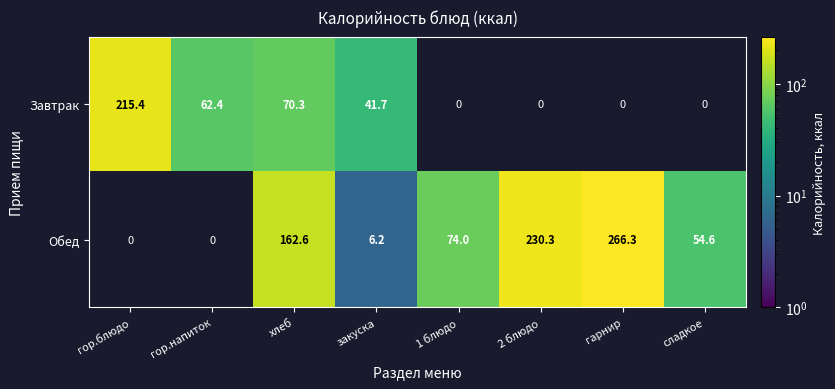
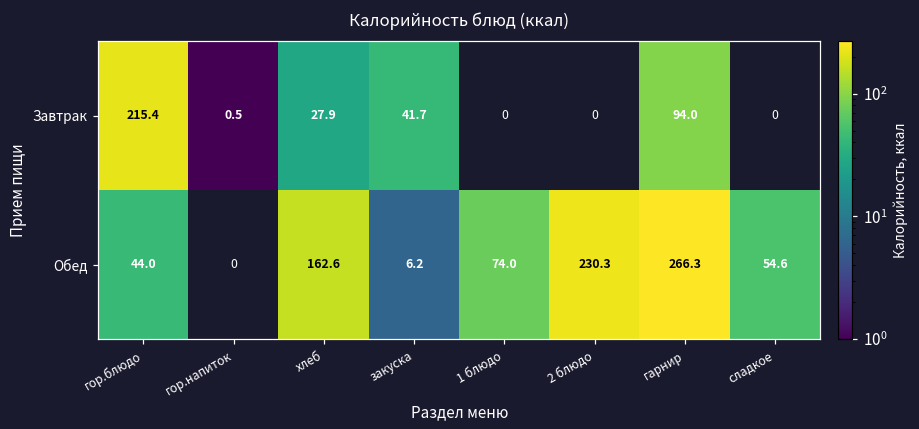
  {
    "Завтрак": {
      "гор.блюдо": 215.4,
-     "гор.напиток": 62.4,
-     "хлеб": 70.3,
+     "гор.напиток": 0.5,
+     "хлеб": 27.9,
      "закуска": 41.7,
      "1 блюдо": 0,
      "2 блюдо": 0,
-     "гарнир": 0,
+     "гарнир": 94.0,
      "сладкое": 0
    },
    "Обед": {
-     "гор.блюдо": 0,
+     "гор.блюдо": 44.0,
      "гор.напиток": 0,
      "хлеб": 162.6,
      "закуска": 6.2,
      "1 блюдо": 74.0,
      "2 блюдо": 230.3,
      "гарнир": 266.3,
      "сладкое": 54.6
    }
  }
